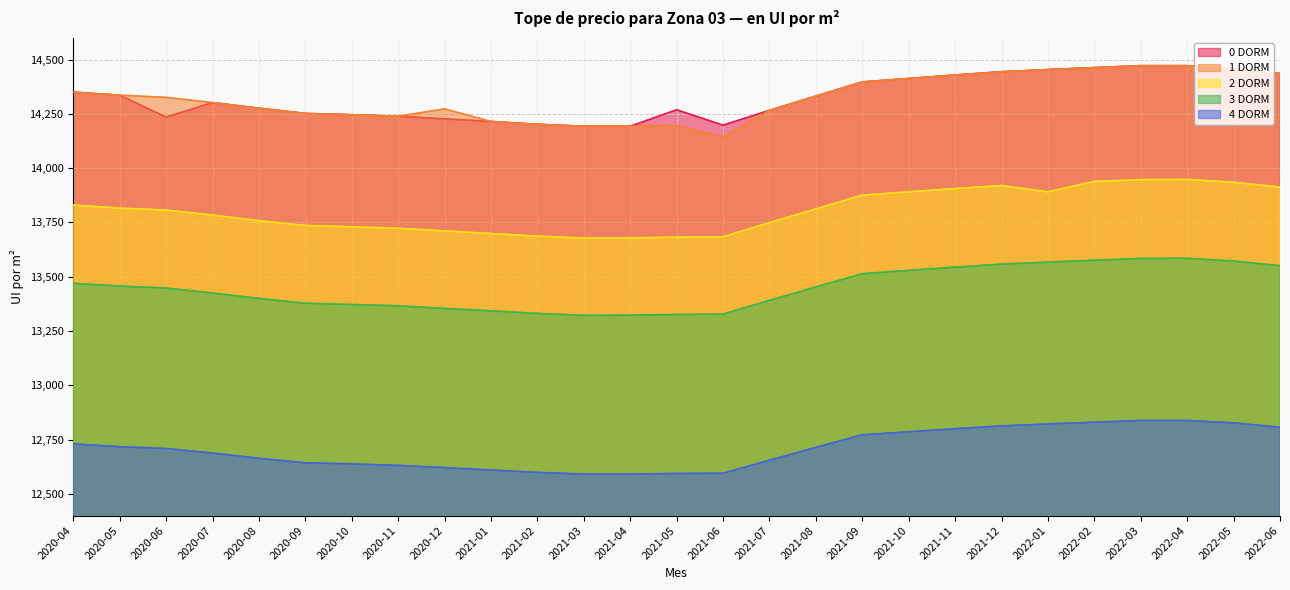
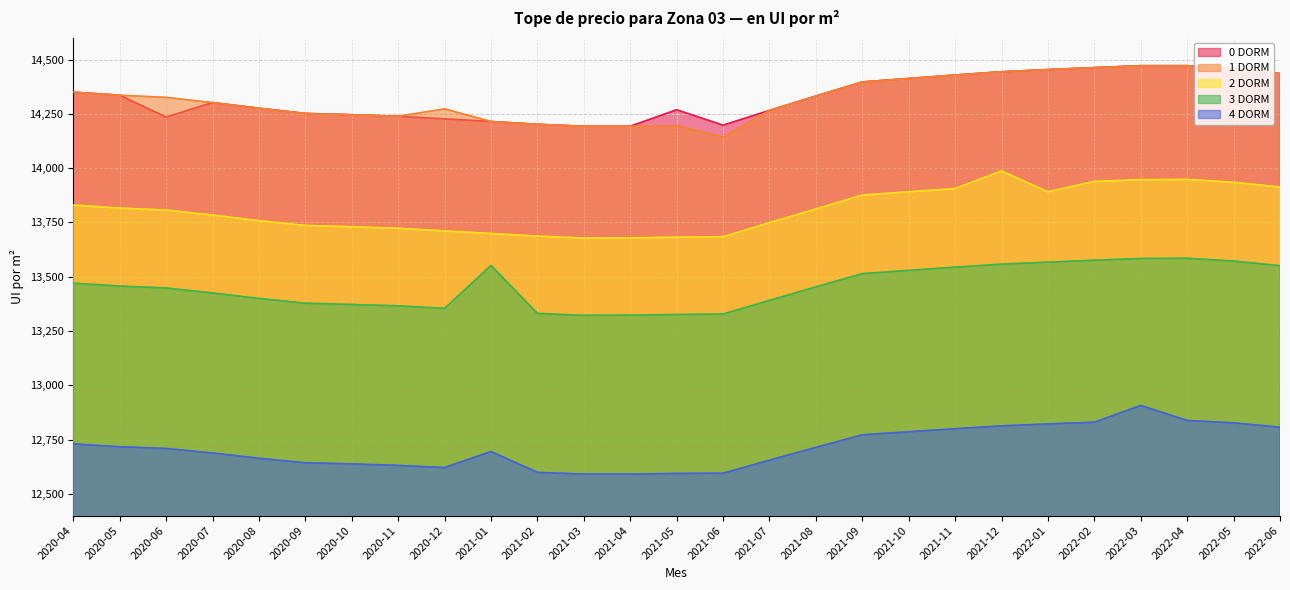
  {
    "0 DORM": {
      "2020-06": "14,240",
      "2020-12": "14,230",
      "2021-05": "14,270",
      "2021-06": "14,200"
    },
    "1 DORM": {
      "2020-06": "14,330",
      "2020-12": "14,270",
      "2021-05": "14,200",
      "2021-06": "14,140"
    },
    "2 DORM": {
      "2020-04": "13,830",
      "2020-05": "13,820",
      "2020-06": "13,810",
      "2020-07": "13,780",
      "2020-08": "13,760",
      "2020-09": "13,740",
      "2020-10": "13,730",
      "2020-11": "13,720",
      "2020-12": "13,710",
      "2021-01": "13,700",
      "2021-02": "13,690",
      "2021-03": "13,680",
      "2021-04": "13,680",
      "2021-05": "13,680",
      "2021-06": "13,680",
      "2021-07": "13,750",
      "2021-08": "13,810",
      "2021-09": "13,880",
      "2021-10": "13,890",
      "2021-11": "13,910",
-     "2021-12": "13,920",
+     "2021-12": "13,990",
      "2022-01": "13,890",
      "2022-02": "13,940",
      "2022-03": "13,950",
      "2022-04": "13,950",
      "2022-05": "13,940",
      "2022-06": "13,910"
    },
    "3 DORM": {
      "2020-04": "13,470",
      "2020-05": "13,460",
      "2020-06": "13,450",
      "2020-07": "13,430",
      "2020-08": "13,400",
      "2020-09": "13,380",
      "2020-10": "13,370",
      "2020-11": "13,370",
      "2020-12": "13,350",
-     "2021-01": "13,340",
+     "2021-01": "13,550",
      "2021-02": "13,330",
      "2021-03": "13,320",
      "2021-04": "13,320",
      "2021-05": "13,330",
      "2021-06": "13,330",
      "2021-07": "13,390",
      "2021-08": "13,450",
      "2021-09": "13,510",
      "2021-10": "13,530",
      "2021-11": "13,540",
      "2021-12": "13,560",
      "2022-01": "13,570",
      "2022-02": "13,580",
      "2022-03": "13,580",
      "2022-04": "13,590",
      "2022-05": "13,570",
      "2022-06": "13,550"
    },
    "4 DORM": {
      "2020-04": "12,730",
      "2020-05": "12,720",
      "2020-06": "12,710",
      "2020-07": "12,690",
      "2020-08": "12,660",
      "2020-09": "12,640",
      "2020-10": "12,640",
      "2020-11": "12,630",
      "2020-12": "12,620",
-     "2021-01": "12,610",
+     "2021-01": "12,700",
      "2021-02": "12,600",
      "2021-03": "12,590",
      "2021-04": "12,590",
      "2021-05": "12,590",
      "2021-06": "12,600",
      "2021-07": "12,660",
      "2021-08": "12,710",
      "2021-09": "12,770",
      "2021-10": "12,790",
      "2021-11": "12,800",
      "2021-12": "12,810",
      "2022-01": "12,820",
      "2022-02": "12,830",
-     "2022-03": "12,840",
+     "2022-03": "12,910",
      "2022-04": "12,840",
      "2022-05": "12,830",
      "2022-06": "12,810"
    }
  }
